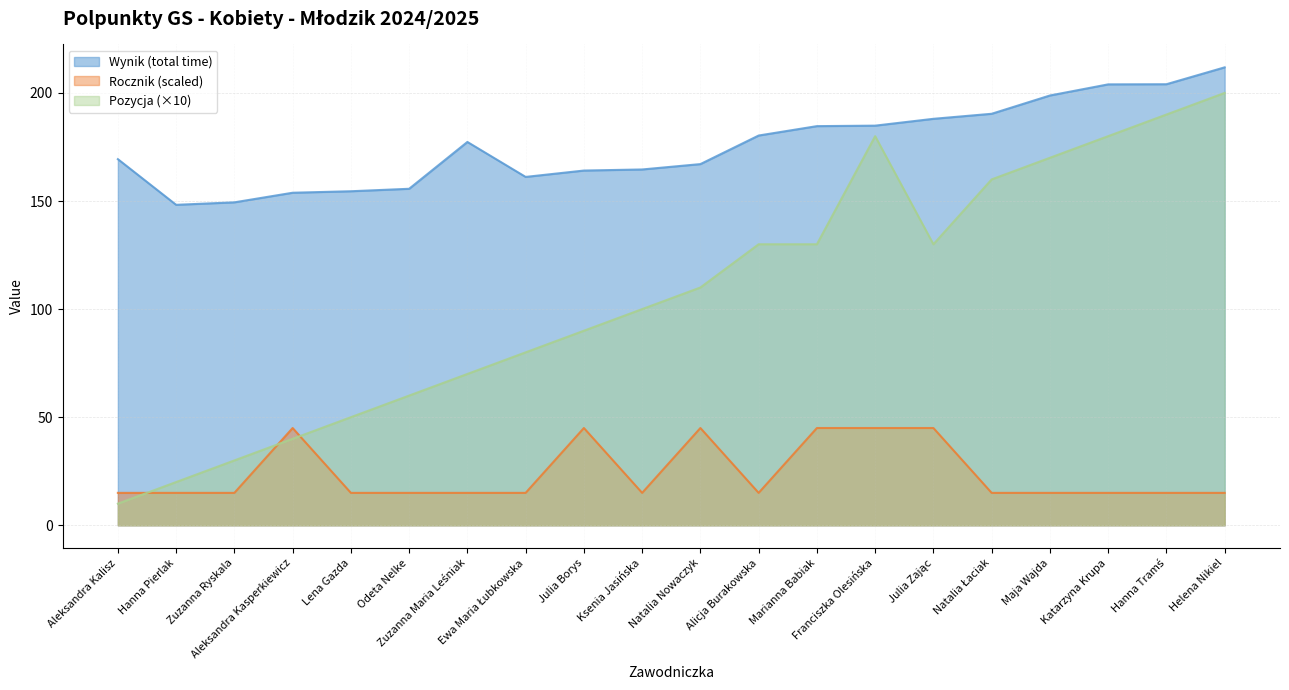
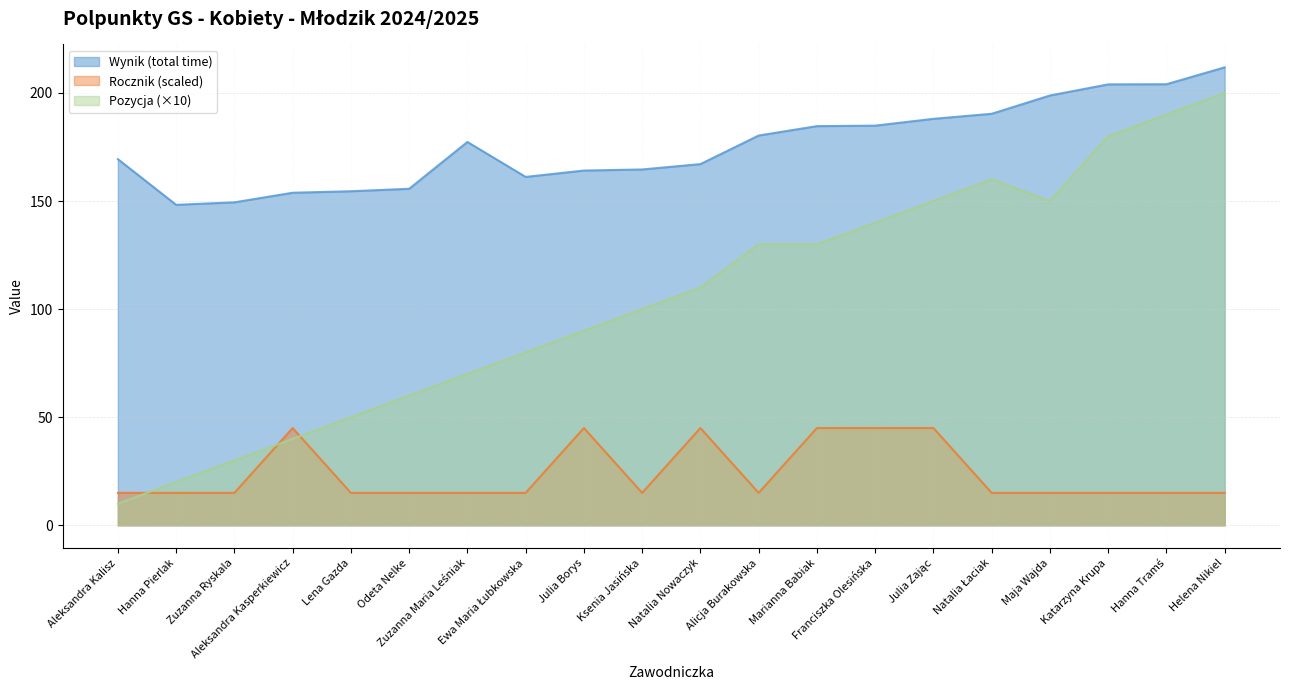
  {
    "Wynik (total time)": {
      "Aleksandra Kalisz": 169,
      "Hanna Pierlak": 148,
      "Zuzanna Ryskala": 149,
      "Aleksandra Kasperkiewicz": 154,
      "Lena Gazda": 155,
      "Odeta Nelke": 156,
      "Zuzanna Maria Leśniak": 177,
      "Ewa Maria Łubkowska": 161,
      "Julia Borys": 164,
      "Ksenia Jasińska": 165,
      "Natalia Nowaczyk": 167,
      "Alicja Burakowska": 180,
      "Marianna Babiak": 185,
      "Franciszka Olesińska": 185,
      "Julia Zając": 188,
      "Natalia Łaciak": 190,
      "Maja Wajda": 199,
      "Katarzyna Krupa": 204,
      "Hanna Tramś": 204,
      "Helena Nikiel": 212
    },
    "Rocznik (scaled)": {
      "Aleksandra Kalisz": 15,
      "Hanna Pierlak": 15,
      "Zuzanna Ryskala": 15,
      "Aleksandra Kasperkiewicz": 45,
      "Lena Gazda": 15,
      "Odeta Nelke": 15,
      "Zuzanna Maria Leśniak": 15,
      "Ewa Maria Łubkowska": 15,
      "Julia Borys": 45,
      "Ksenia Jasińska": 15,
      "Natalia Nowaczyk": 45,
      "Alicja Burakowska": 15,
      "Marianna Babiak": 45,
      "Franciszka Olesińska": 45,
      "Julia Zając": 45,
      "Natalia Łaciak": 15,
      "Maja Wajda": 15,
      "Katarzyna Krupa": 15,
      "Hanna Tramś": 15,
      "Helena Nikiel": 15
    },
    "Pozycja (×10)": {
      "Aleksandra Kalisz": 10,
      "Hanna Pierlak": 20,
      "Zuzanna Ryskala": 30,
      "Aleksandra Kasperkiewicz": 40,
      "Lena Gazda": 50,
      "Odeta Nelke": 60,
      "Zuzanna Maria Leśniak": 70,
      "Ewa Maria Łubkowska": 80,
      "Julia Borys": 90,
      "Ksenia Jasińska": 100,
      "Natalia Nowaczyk": 110,
      "Alicja Burakowska": 130,
      "Marianna Babiak": 130,
-     "Franciszka Olesińska": 180,
-     "Julia Zając": 130,
+     "Franciszka Olesińska": 140,
+     "Julia Zając": 150,
      "Natalia Łaciak": 160,
-     "Maja Wajda": 170,
+     "Maja Wajda": 150,
      "Katarzyna Krupa": 180,
      "Hanna Tramś": 190,
      "Helena Nikiel": 200
    }
  }
